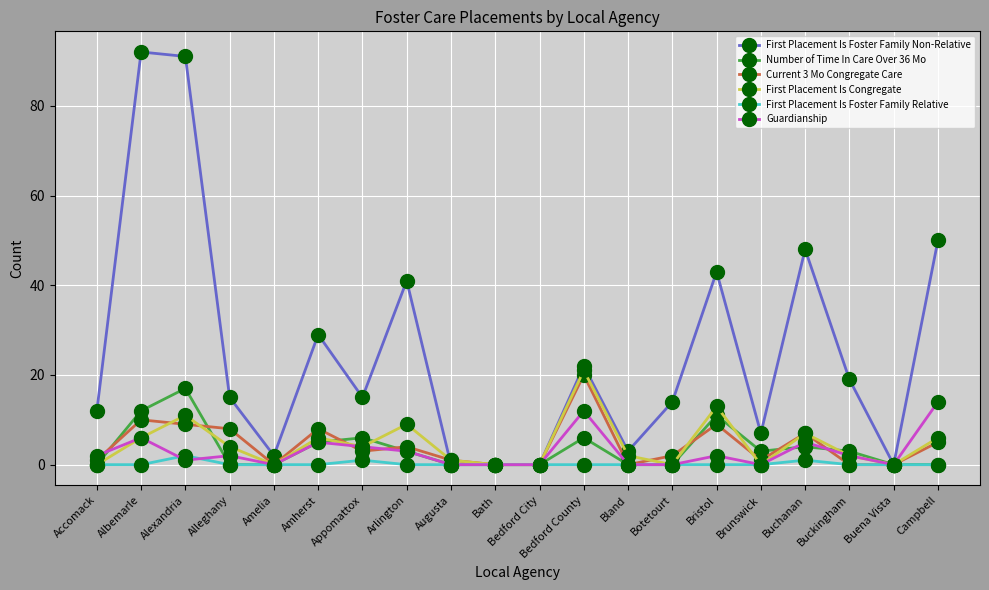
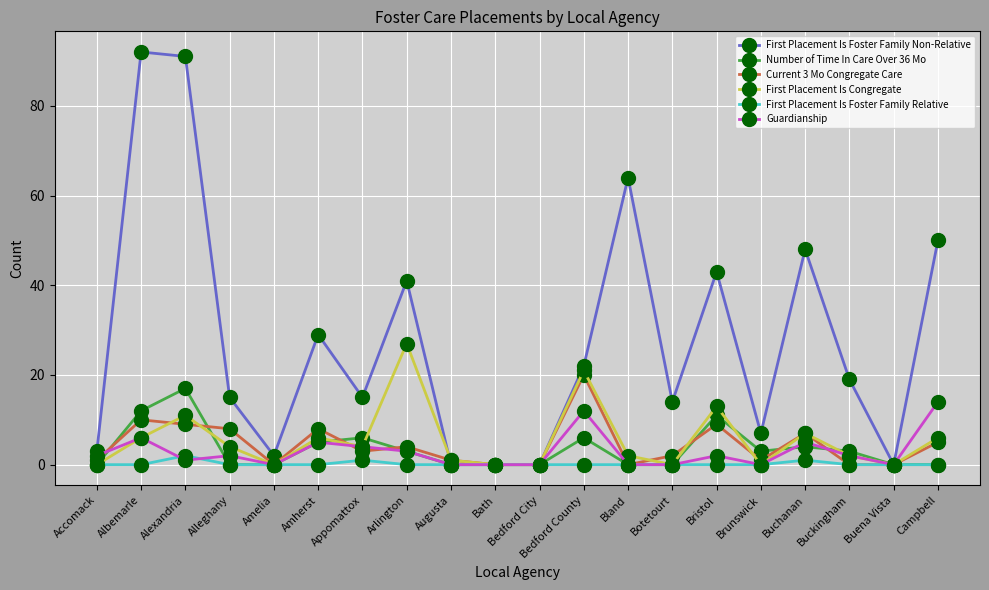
  {
    "First Placement Is Foster Family Non-Relative": {
-     "Accomack": 12,
+     "Accomack": 3,
      "Albemarle": 92,
      "Alexandria": 91,
      "Alleghany": 15,
      "Amelia": 2,
      "Amherst": 29,
      "Appomattox": 15,
      "Arlington": 41,
      "Bedford County": 22,
-     "Bland": 3,
+     "Bland": 64,
      "Botetourt": 14,
      "Bristol": 43,
      "Brunswick": 7,
      "Buchanan": 48,
      "Buckingham": 19,
      "Campbell": 50
    },
    "Number of Time In Care Over 36 Mo": {
      "Albemarle": 12,
      "Alexandria": 17,
      "Appomattox": 6,
      "Bedford County": 6,
      "Bristol": 11,
      "Brunswick": 3,
      "Buchanan": 4,
      "Buckingham": 3
    },
    "Current 3 Mo Congregate Care": {
      "Accomack": 1,
      "Albemarle": 10,
      "Alexandria": 9,
      "Alleghany": 8,
      "Amherst": 8,
      "Appomattox": 3,
      "Arlington": 4,
      "Bedford County": 20,
      "Botetourt": 2,
      "Bristol": 9,
      "Brunswick": 1,
      "Campbell": 5
    },
    "First Placement Is Congregate": {
      "Alexandria": 11,
      "Alleghany": 4,
      "Amherst": 6,
-     "Arlington": 9,
+     "Arlington": 27,
      "Bedford County": 21,
      "Bland": 2,
      "Bristol": 13,
      "Campbell": 6
    },
    "First Placement Is Foster Family Relative": {
      "Albemarle": 0,
      "Alexandria": 2,
      "Amherst": 0,
      "Appomattox": 1,
      "Arlington": 0,
      "Bedford County": 0,
      "Bristol": 0,
      "Buchanan": 1
    },
    "Guardianship": {
      "Accomack": 2,
      "Alexandria": 1,
      "Alleghany": 2,
      "Bedford County": 12,
      "Bristol": 2,
      "Buchanan": 5,
      "Campbell": 14
    }
  }
